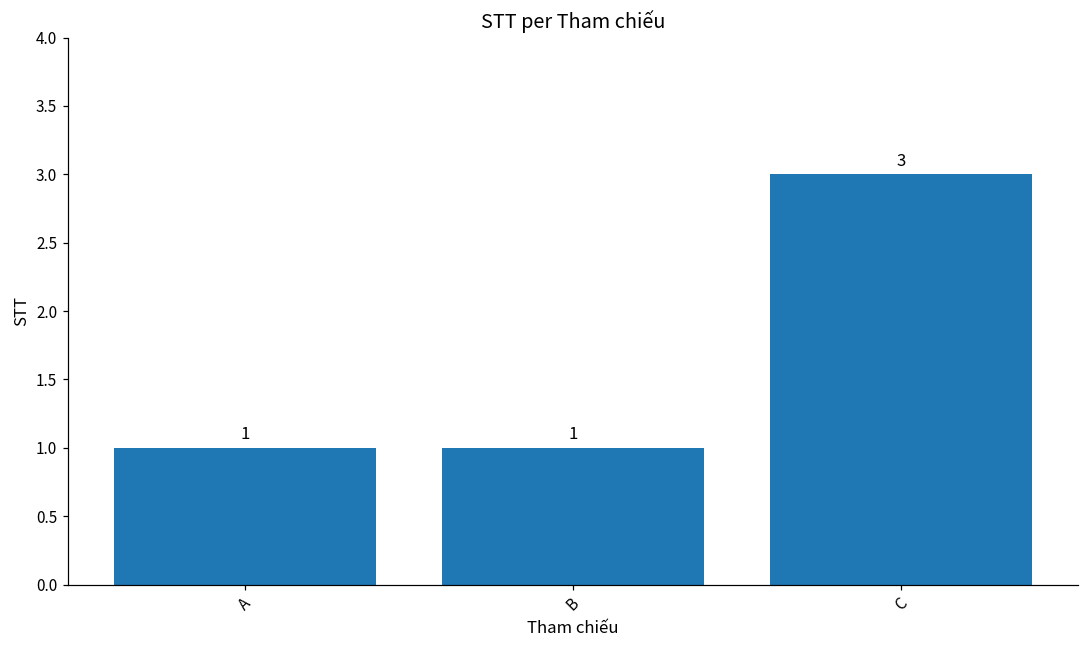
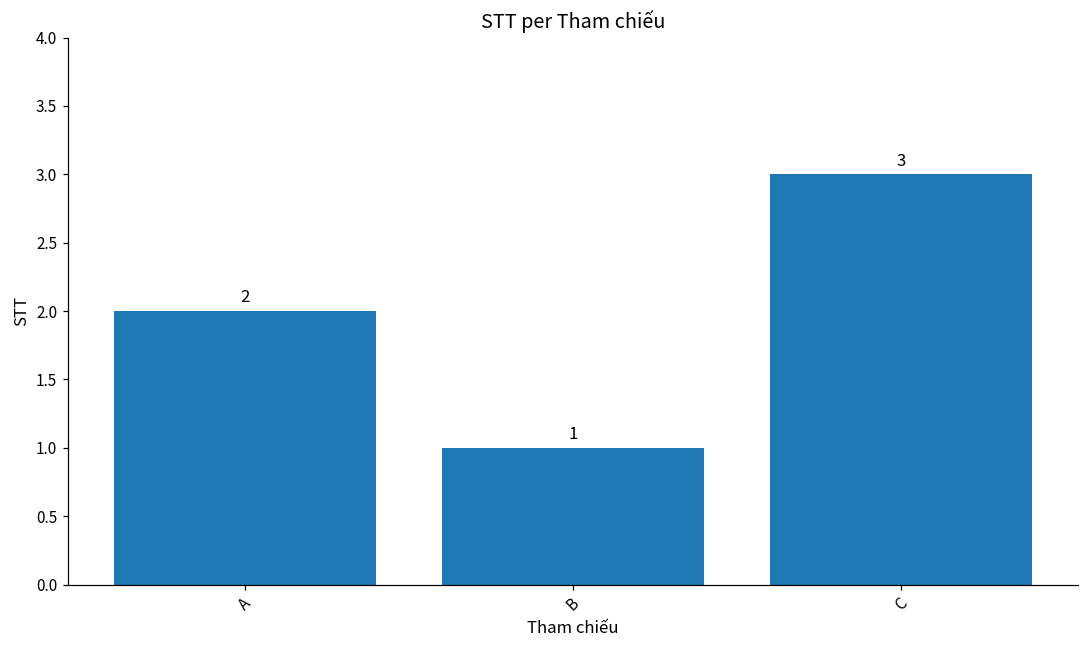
  {
-   "A": 1,
+   "A": 2,
    "B": 1,
    "C": 3
  }
